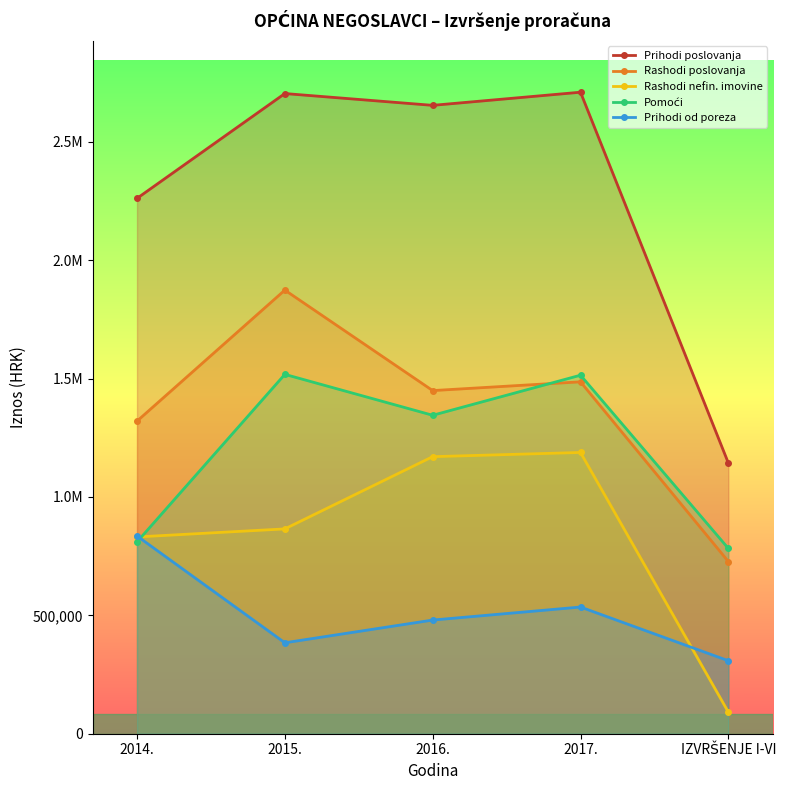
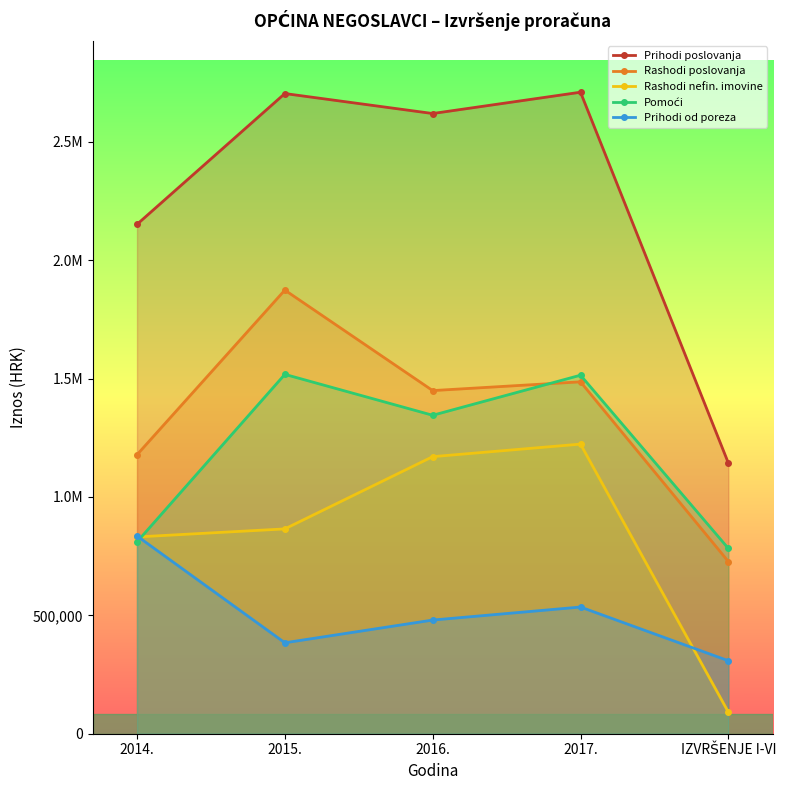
  {
    "Prihodi poslovanja": {
-     "2014.": "2,260,000",
+     "2014.": "2,150,000",
      "2015.": "2,700,000",
-     "2016.": "2,650,000",
+     "2016.": "2,620,000",
      "2017.": "2,710,000",
      "IZVRŠENJE I-VI": "1,140,000"
    },
    "Rashodi poslovanja": {
-     "2014.": "1,320,000",
+     "2014.": "1,180,000",
      "2015.": "1,870,000",
      "2016.": "1,450,000",
      "2017.": "1,490,000",
      "IZVRŠENJE I-VI": "730,000"
    },
    "Rashodi nefin. imovine": {
      "2015.": "860,000",
      "2016.": "1,170,000",
-     "2017.": "1,190,000",
+     "2017.": "1,220,000",
      "IZVRŠENJE I-VI": "90,000"
    },
    "Pomoći": {
      "2014.": "810,000",
      "2015.": "1,520,000",
      "2016.": "1,340,000",
      "2017.": "1,510,000",
      "IZVRŠENJE I-VI": "780,000"
    },
    "Prihodi od poreza": {
      "2015.": "380,000",
      "2016.": "480,000",
      "2017.": "540,000",
      "IZVRŠENJE I-VI": "310,000"
    }
  }
